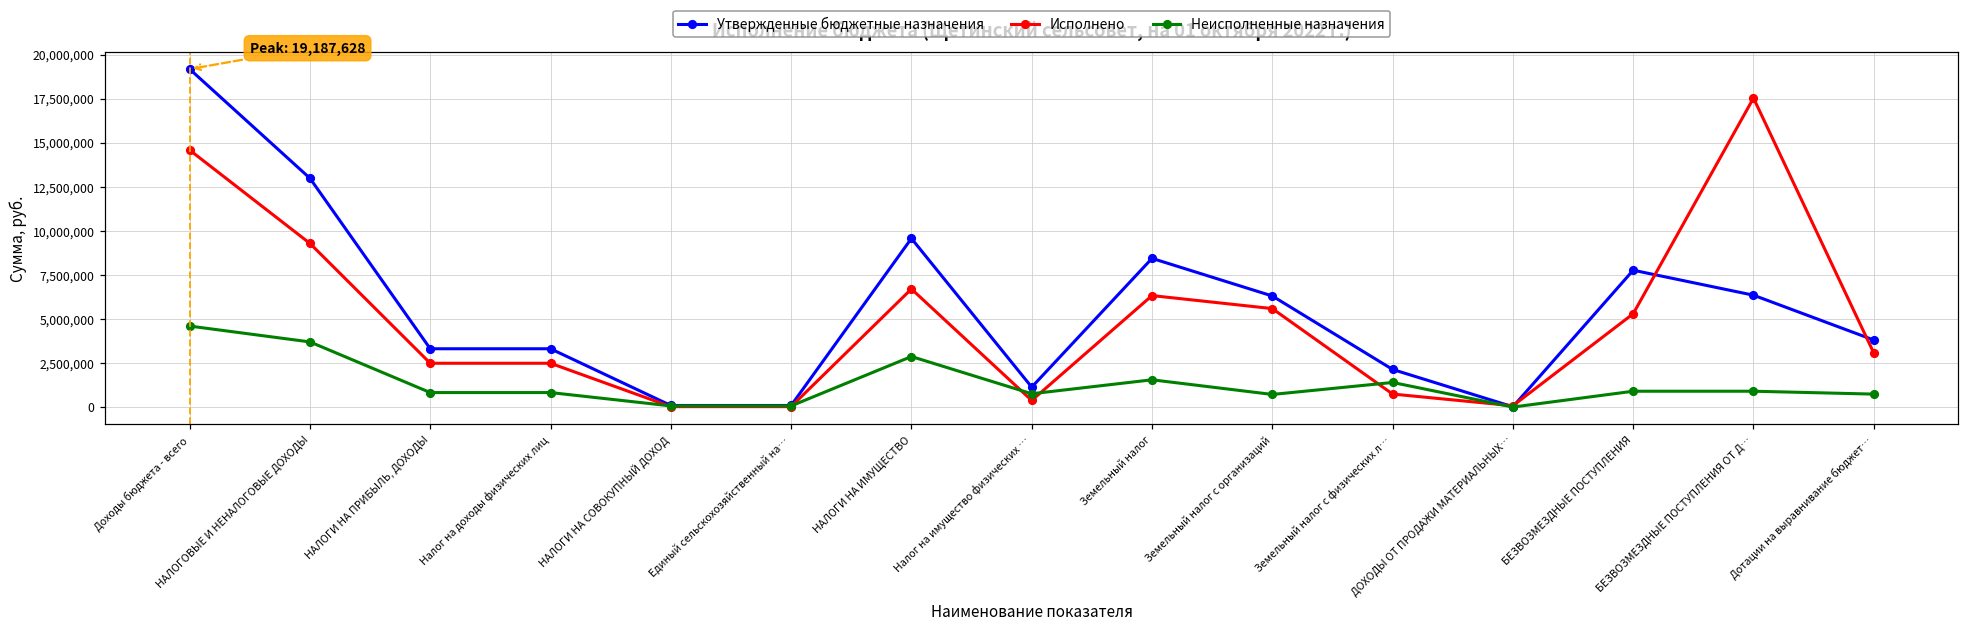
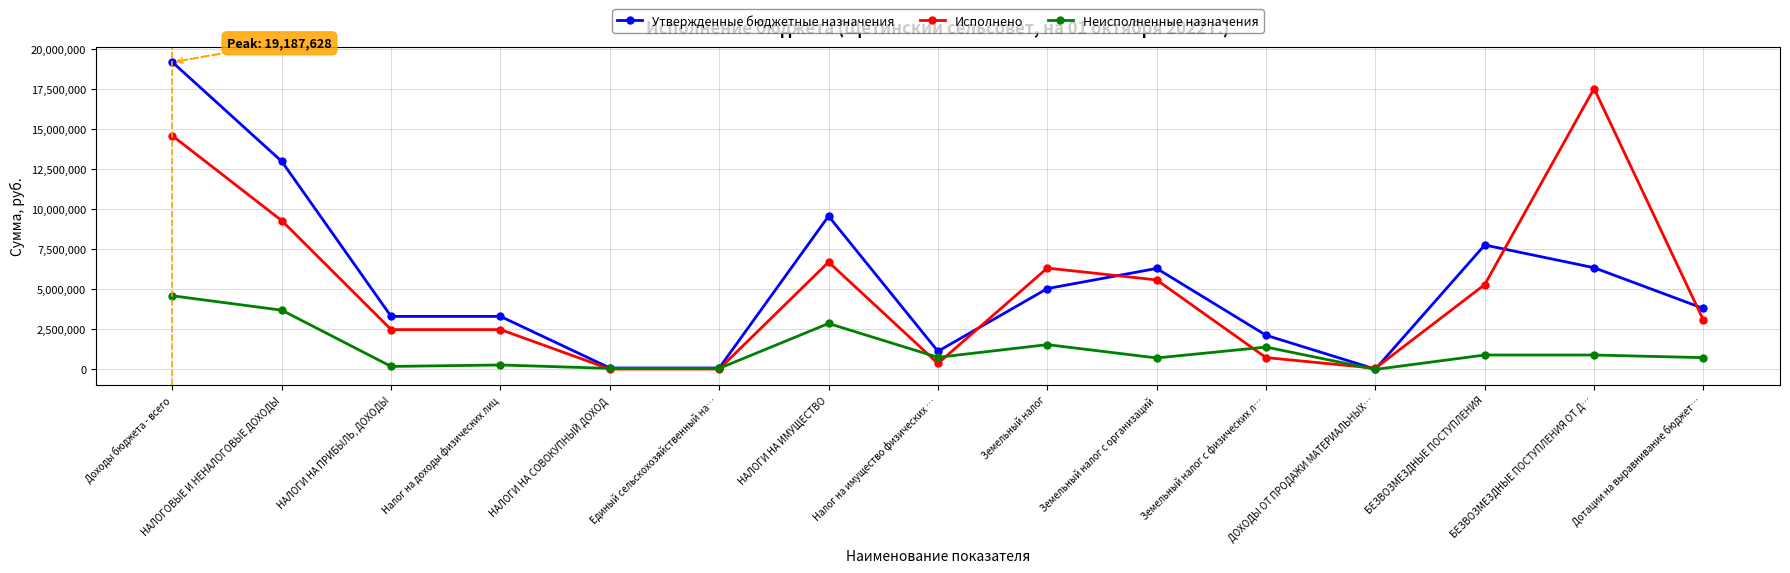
  {
    "Утвержденные бюджетные назначения": {
      "НАЛОГОВЫЕ И НЕНАЛОГОВЫЕ ДОХОДЫ": "13,000,000",
      "НАЛОГИ НА ПРИБЫЛЬ, ДОХОДЫ": "3,300,000",
      "Налог на доходы физических лиц": "3,300,000",
      "НАЛОГИ НА ИМУЩЕСТВО": "9,600,000",
      "Налог на имущество физических …": "1,100,000",
-     "Земельный налог": "8,400,000",
+     "Земельный налог": "5,000,000",
      "Земельный налог с организаций": "6,300,000",
      "Земельный налог с физических л…": "2,100,000",
      "БЕЗВОЗМЕЗДНЫЕ ПОСТУПЛЕНИЯ": "7,800,000",
      "БЕЗВОЗМЕЗДНЫЕ ПОСТУПЛЕНИЯ ОТ Д…": "6,400,000",
      "Дотации на выравнивание бюджет…": "3,800,000"
    },
    "Исполнено": {
      "Доходы бюджета - всего": "14,600,000",
      "НАЛОГОВЫЕ И НЕНАЛОГОВЫЕ ДОХОДЫ": "9,300,000",
      "НАЛОГИ НА ПРИБЫЛЬ, ДОХОДЫ": "2,500,000",
      "Налог на доходы физических лиц": "2,500,000",
      "НАЛОГИ НА ИМУЩЕСТВО": "6,700,000",
      "Налог на имущество физических …": "400,000",
      "Земельный налог": "6,300,000",
      "Земельный налог с организаций": "5,600,000",
      "Земельный налог с физических л…": "700,000",
      "БЕЗВОЗМЕЗДНЫЕ ПОСТУПЛЕНИЯ": "5,300,000",
      "БЕЗВОЗМЕЗДНЫЕ ПОСТУПЛЕНИЯ ОТ Д…": "17,500,000",
      "Дотации на выравнивание бюджет…": "3,100,000"
    },
    "Неисполненные назначения": {
      "Доходы бюджета - всего": "4,600,000",
      "НАЛОГОВЫЕ И НЕНАЛОГОВЫЕ ДОХОДЫ": "3,700,000",
-     "НАЛОГИ НА ПРИБЫЛЬ, ДОХОДЫ": "800,000",
-     "Налог на доходы физических лиц": "800,000",
+     "НАЛОГИ НА ПРИБЫЛЬ, ДОХОДЫ": "200,000",
+     "Налог на доходы физических лиц": "300,000",
      "НАЛОГИ НА ИМУЩЕСТВО": "2,900,000",
      "Налог на имущество физических …": "800,000",
      "Земельный налог": "1,500,000",
      "Земельный налог с организаций": "700,000",
      "Земельный налог с физических л…": "1,400,000",
      "БЕЗВОЗМЕЗДНЫЕ ПОСТУПЛЕНИЯ": "900,000",
      "БЕЗВОЗМЕЗДНЫЕ ПОСТУПЛЕНИЯ ОТ Д…": "900,000",
      "Дотации на выравнивание бюджет…": "700,000"
    }
  }
